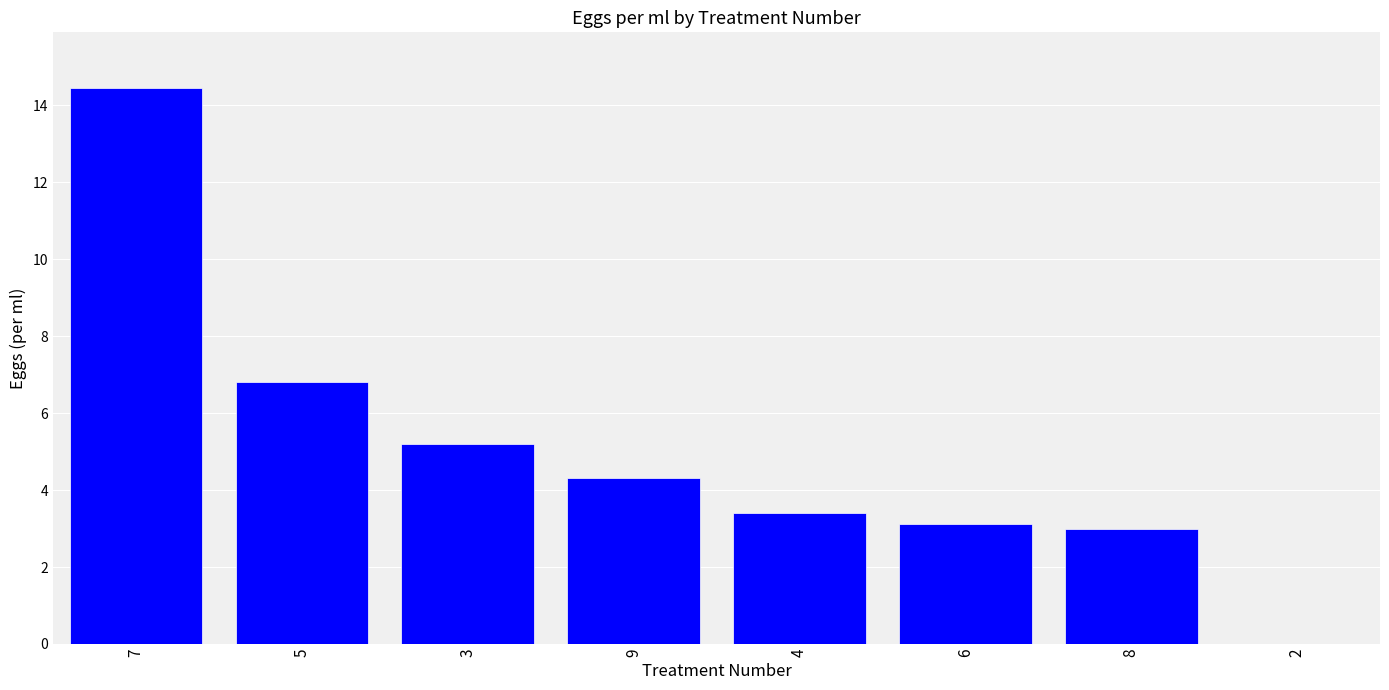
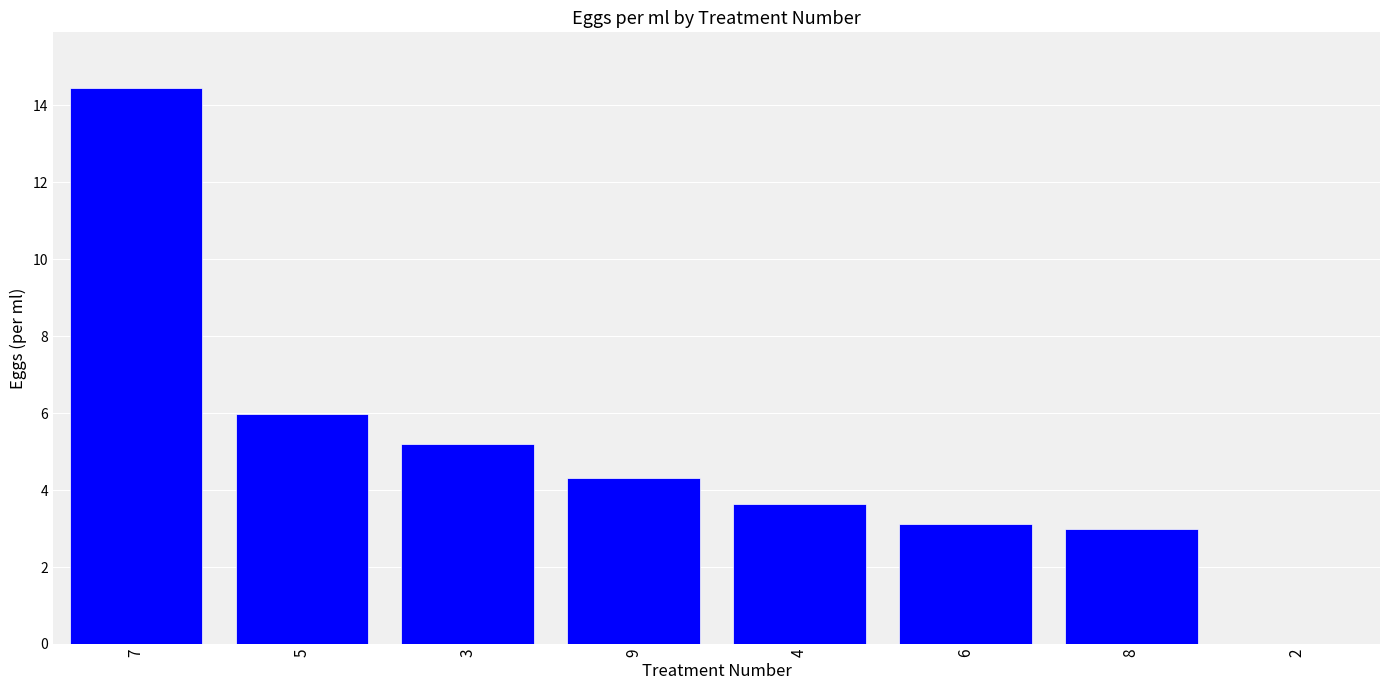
  {
    "7": 14.5,
-   "5": 6.8,
+   "5": 6.0,
    "3": 5.2,
    "9": 4.3,
-   "4": 3.4,
+   "4": 3.6,
    "6": 3.1,
    "8": 3.0,
    "2": 0.0
  }
